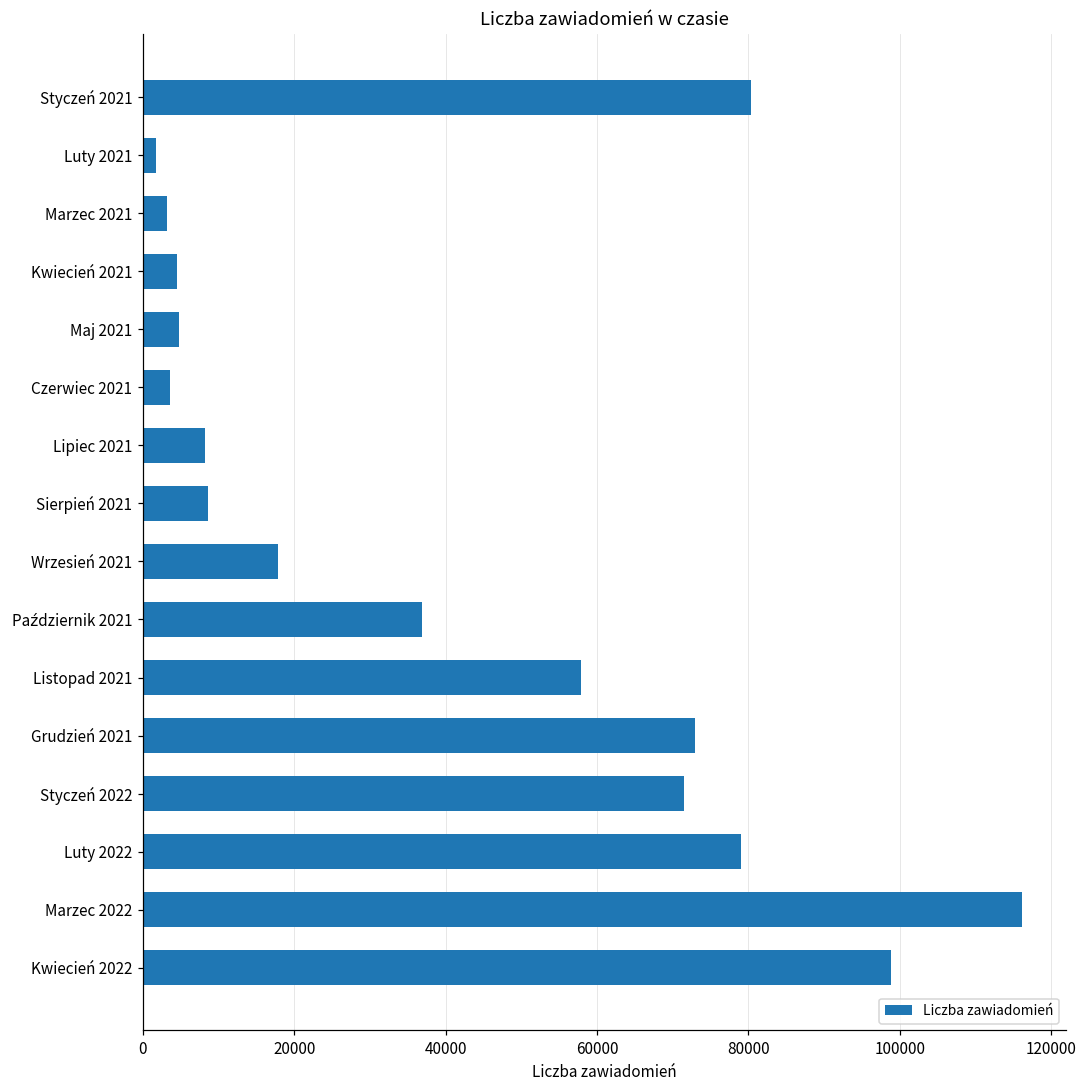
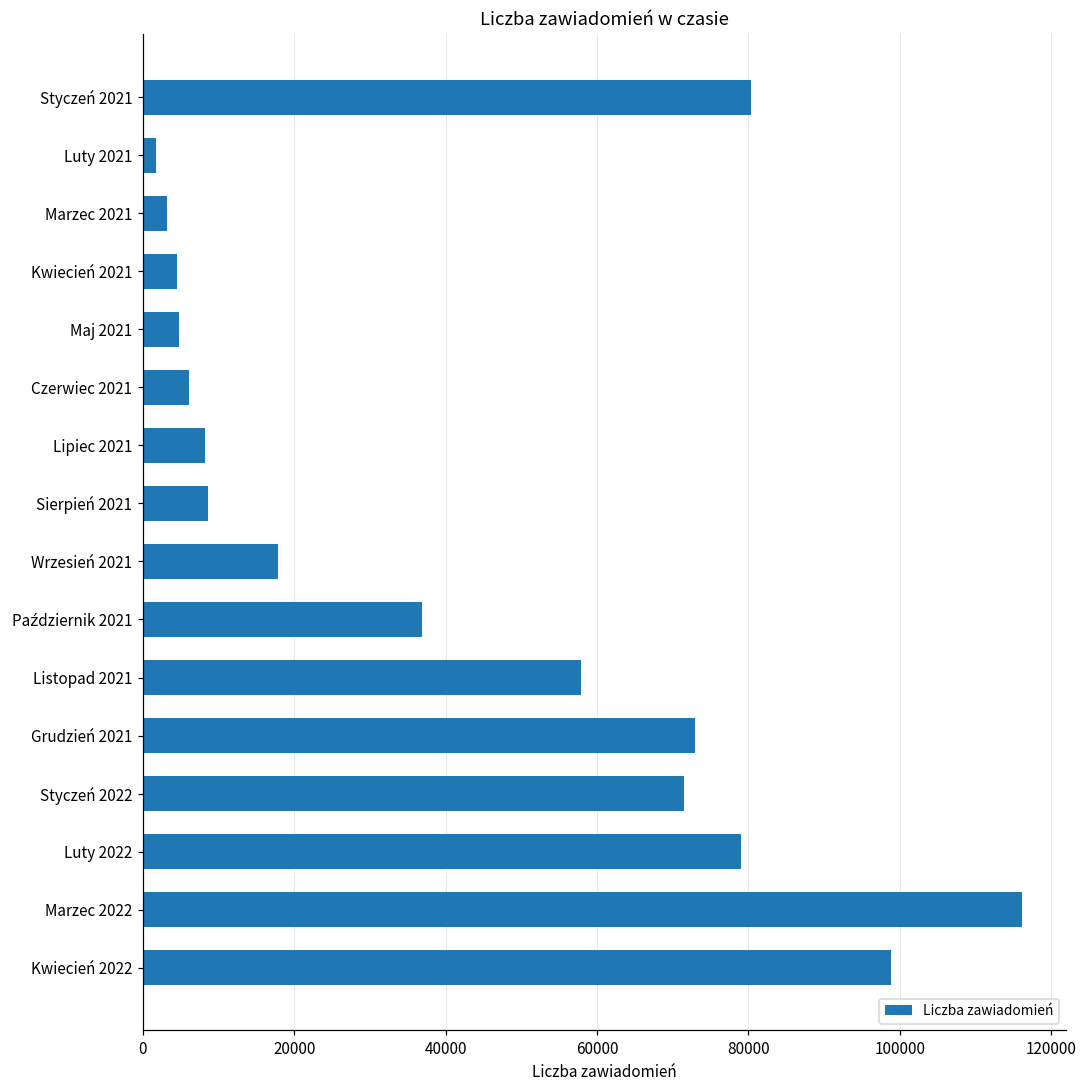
  {
    "Styczeń 2021": 80000,
    "Luty 2021": 2000,
    "Marzec 2021": 3000,
    "Kwiecień 2021": 5000,
    "Maj 2021": 5000,
-   "Czerwiec 2021": 4000,
+   "Czerwiec 2021": 6000,
    "Lipiec 2021": 8000,
    "Sierpień 2021": 9000,
    "Wrzesień 2021": 18000,
    "Październik 2021": 37000,
    "Listopad 2021": 58000,
    "Grudzień 2021": 73000,
    "Styczeń 2022": 71000,
    "Luty 2022": 79000,
    "Marzec 2022": 116000,
    "Kwiecień 2022": 99000
  }
